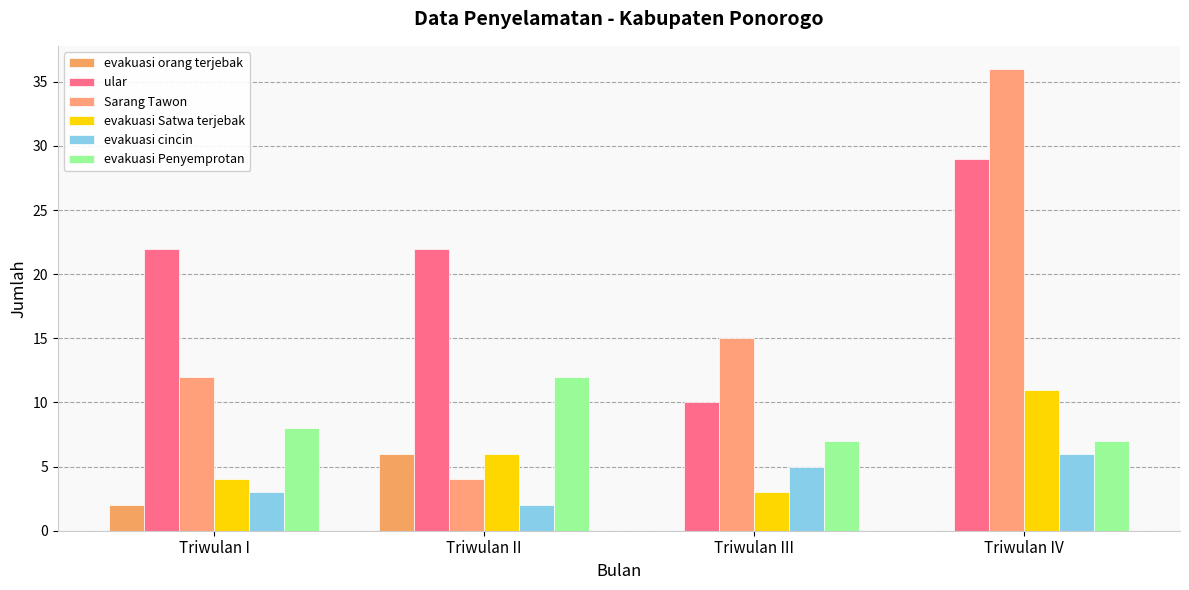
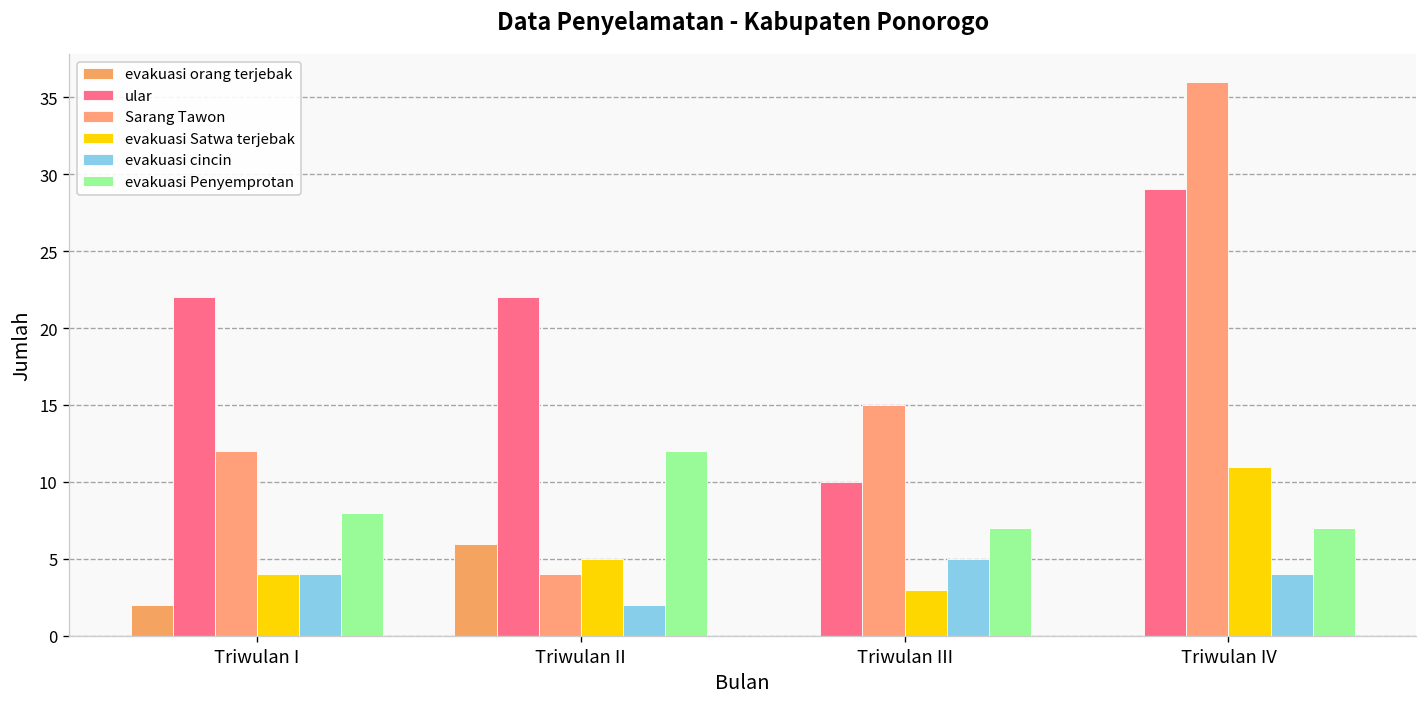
  {
    "evakuasi Satwa terjebak": {
      "Triwulan I": 4,
-     "Triwulan II": 6,
+     "Triwulan II": 5,
      "Triwulan III": 3,
      "Triwulan IV": 11
    },
    "evakuasi cincin": {
-     "Triwulan I": 3,
+     "Triwulan I": 4,
      "Triwulan II": 2,
      "Triwulan III": 5,
-     "Triwulan IV": 6
+     "Triwulan IV": 4
    },
    "evakuasi Penyemprotan": {
      "Triwulan I": 8,
      "Triwulan II": 12,
      "Triwulan III": 7,
      "Triwulan IV": 7
    }
  }
